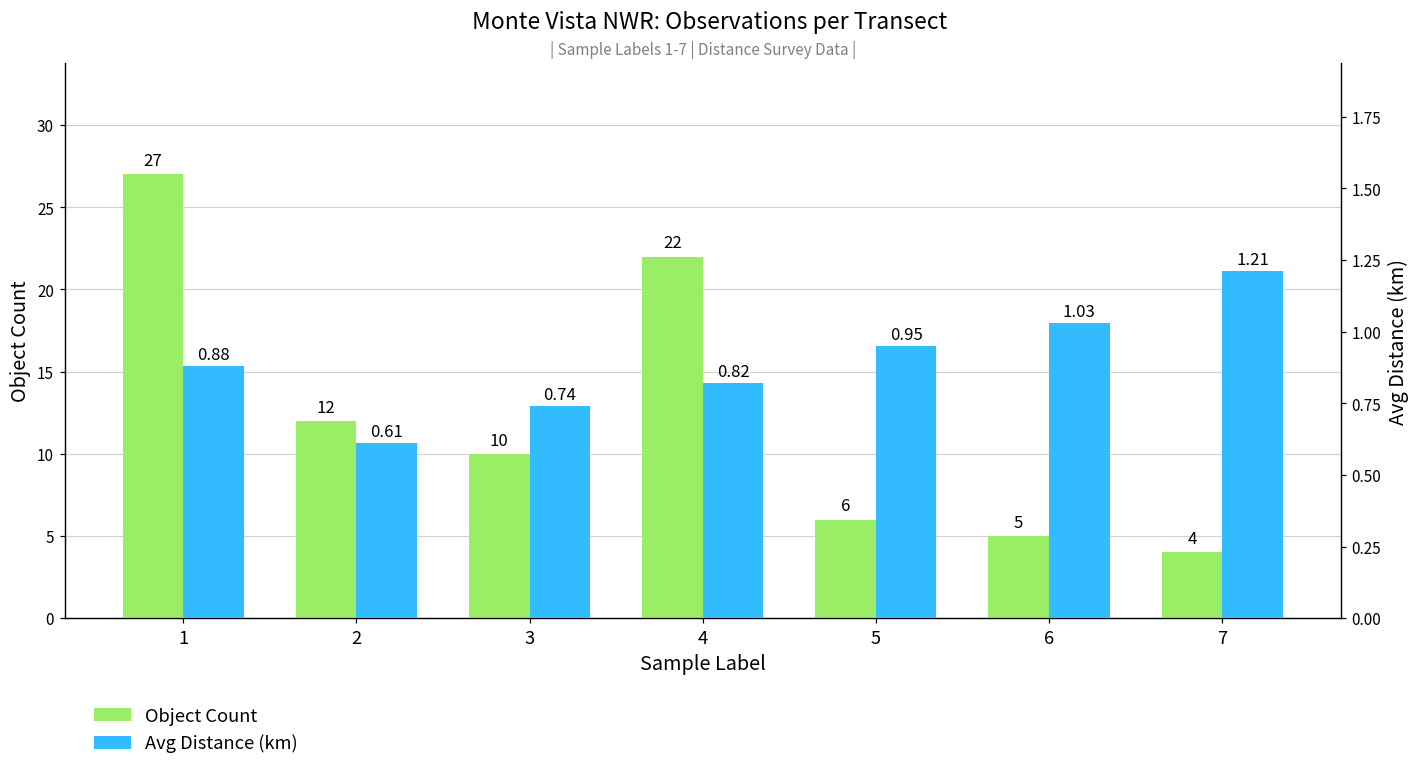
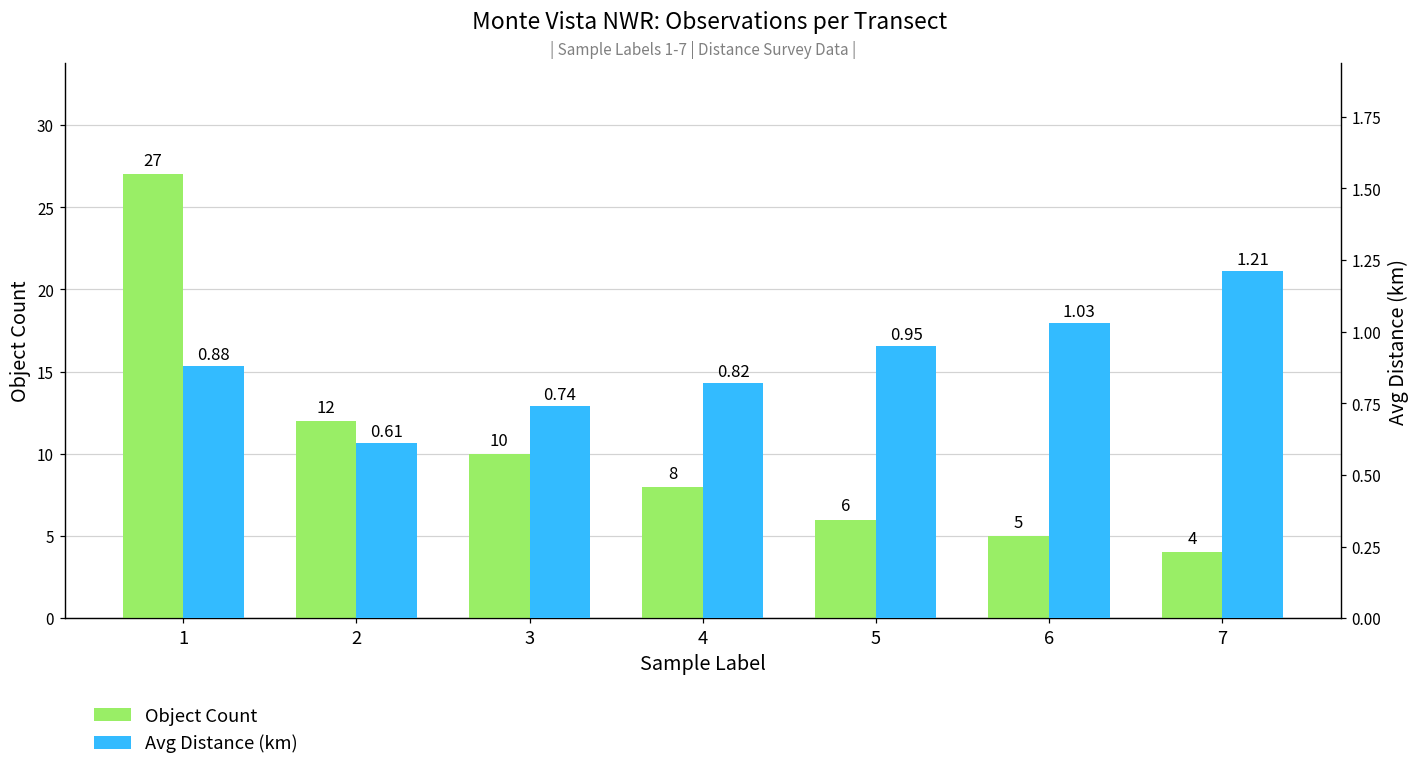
  {
    "Object Count": {
      "1": 27,
      "2": 12,
      "3": 10,
-     "4": 22,
+     "4": 8,
      "5": 6,
      "6": 5,
      "7": 4
    },
    "Avg Distance (km)": {
      "1": 0.88,
      "2": 0.61,
      "3": 0.74,
      "4": 0.82,
      "5": 0.95,
      "6": 1.03,
      "7": 1.21
    }
  }
